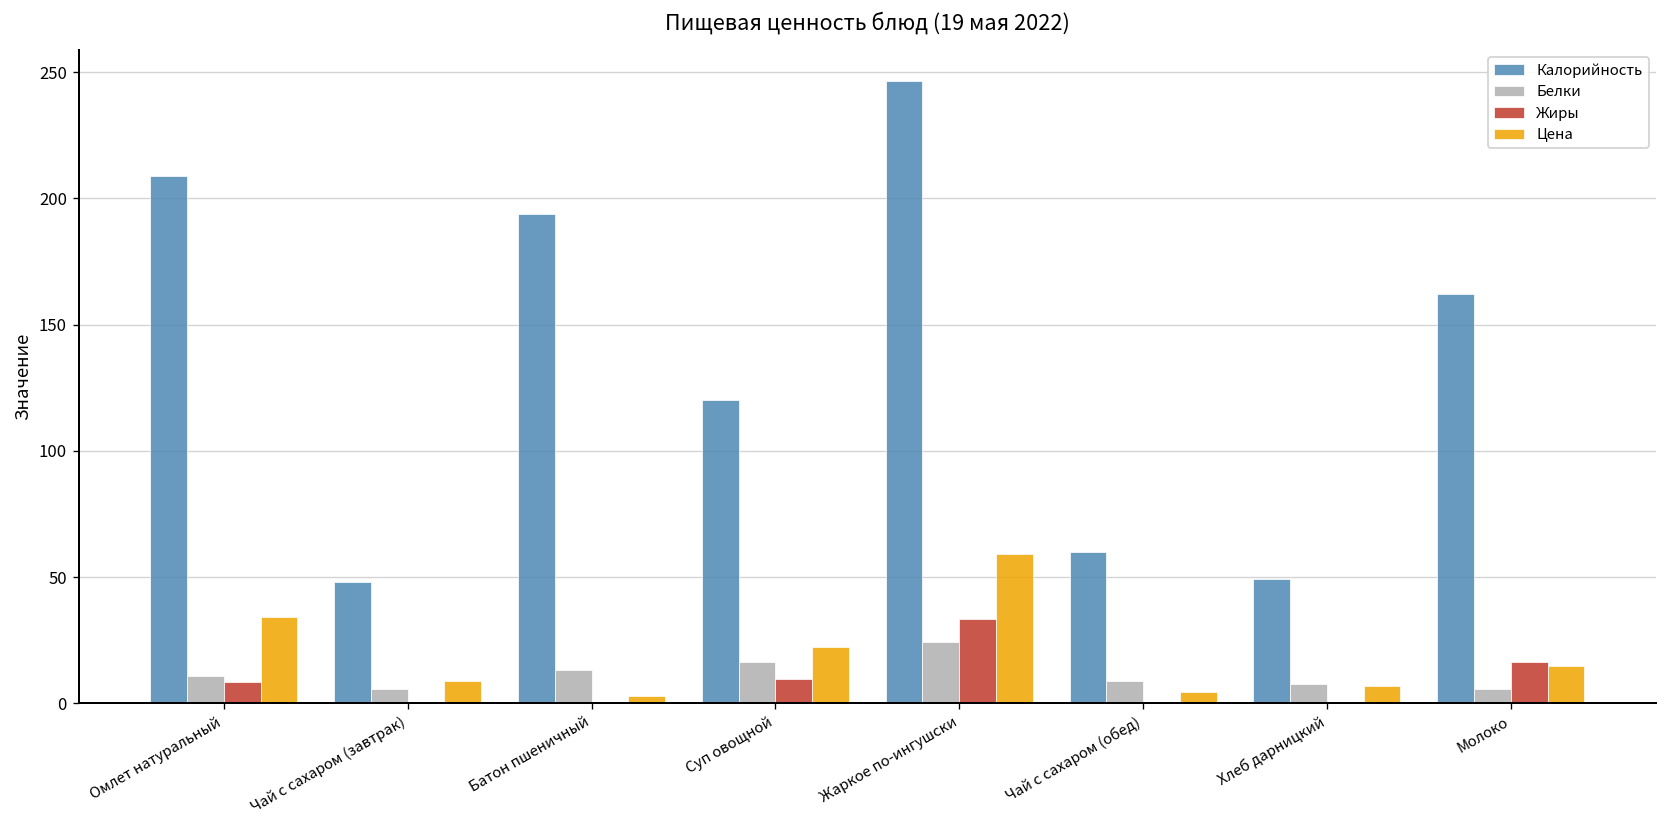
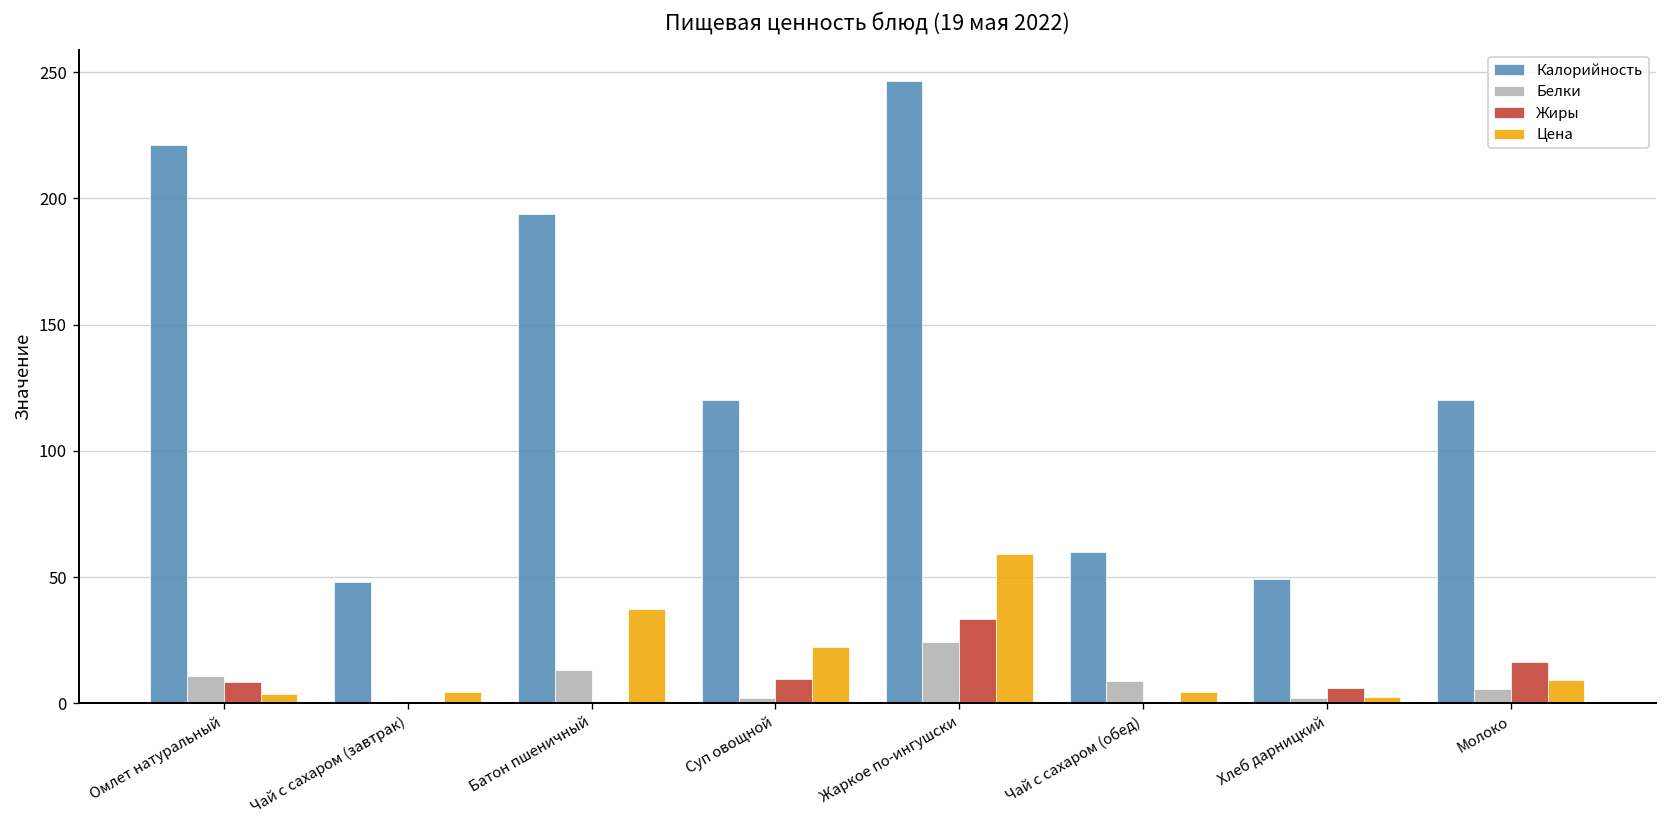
  {
    "Калорийность": {
-     "Омлет натуральный": 209,
+     "Омлет натуральный": 221,
      "Чай с сахаром (завтрак)": 48,
      "Батон пшеничный": 194,
      "Суп овощной": 120,
      "Жаркое по-ингушски": 247,
      "Чай с сахаром (обед)": 60,
      "Хлеб дарницкий": 49,
-     "Молоко": 162
+     "Молоко": 120
    },
    "Белки": {
      "Омлет натуральный": 11,
-     "Чай с сахаром (завтрак)": 6,
+     "Чай с сахаром (завтрак)": 0,
      "Батон пшеничный": 13,
-     "Суп овощной": 16,
+     "Суп овощной": 2,
      "Жаркое по-ингушски": 24,
      "Чай с сахаром (обед)": 9,
-     "Хлеб дарницкий": 8,
+     "Хлеб дарницкий": 2,
      "Молоко": 6
    },
    "Жиры": {
      "Омлет натуральный": 9,
      "Чай с сахаром (завтрак)": 0,
      "Суп овощной": 10,
      "Жаркое по-ингушски": 33,
      "Чай с сахаром (обед)": 0,
-     "Хлеб дарницкий": 0,
+     "Хлеб дарницкий": 6,
      "Молоко": 16
    },
    "Цена": {
-     "Омлет натуральный": 34,
-     "Чай с сахаром (завтрак)": 9,
-     "Батон пшеничный": 3,
+     "Омлет натуральный": 3,
+     "Чай с сахаром (завтрак)": 4,
+     "Батон пшеничный": 37,
      "Суп овощной": 22,
      "Жаркое по-ингушски": 59,
      "Чай с сахаром (обед)": 4,
-     "Хлеб дарницкий": 7,
-     "Молоко": 15
+     "Хлеб дарницкий": 3,
+     "Молоко": 9
    }
  }
